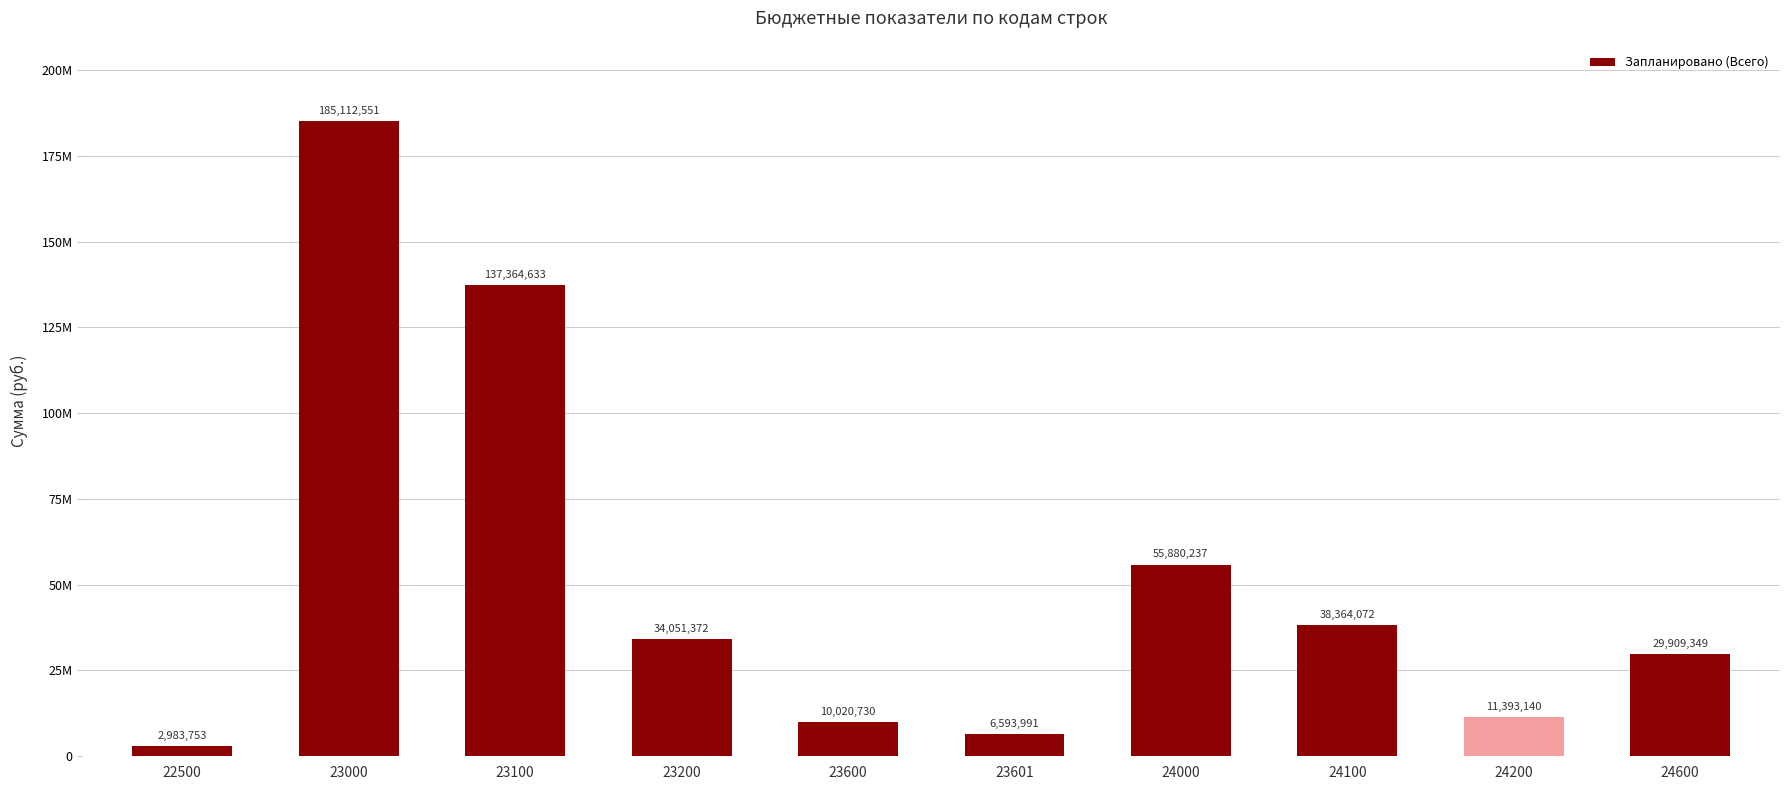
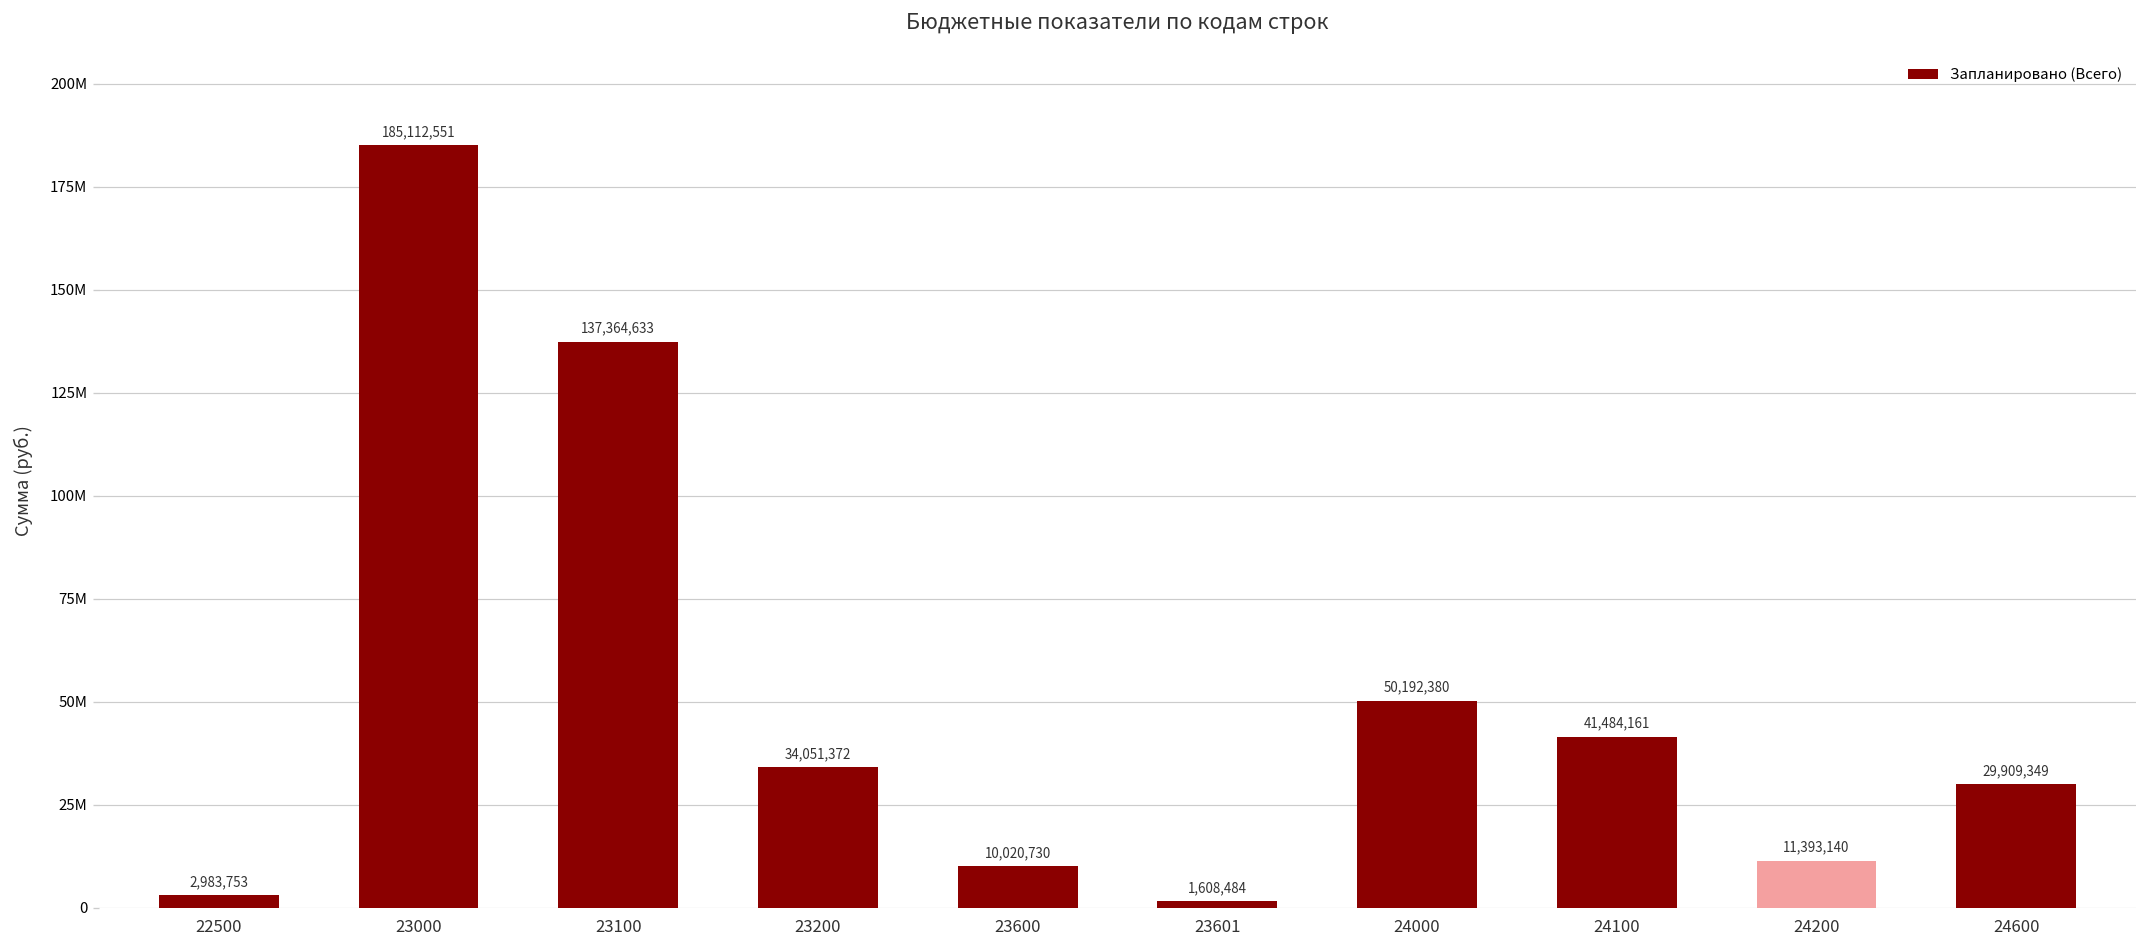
  {
    "22500": "2,983,753",
    "23000": "185,112,551",
    "23100": "137,364,633",
    "23200": "34,051,372",
    "23600": "10,020,730",
-   "23601": "6,593,991",
-   "24000": "55,880,237",
-   "24100": "38,364,072",
+   "23601": "1,608,484",
+   "24000": "50,192,380",
+   "24100": "41,484,161",
    "24200": "11,393,140",
    "24600": "29,909,349"
  }
